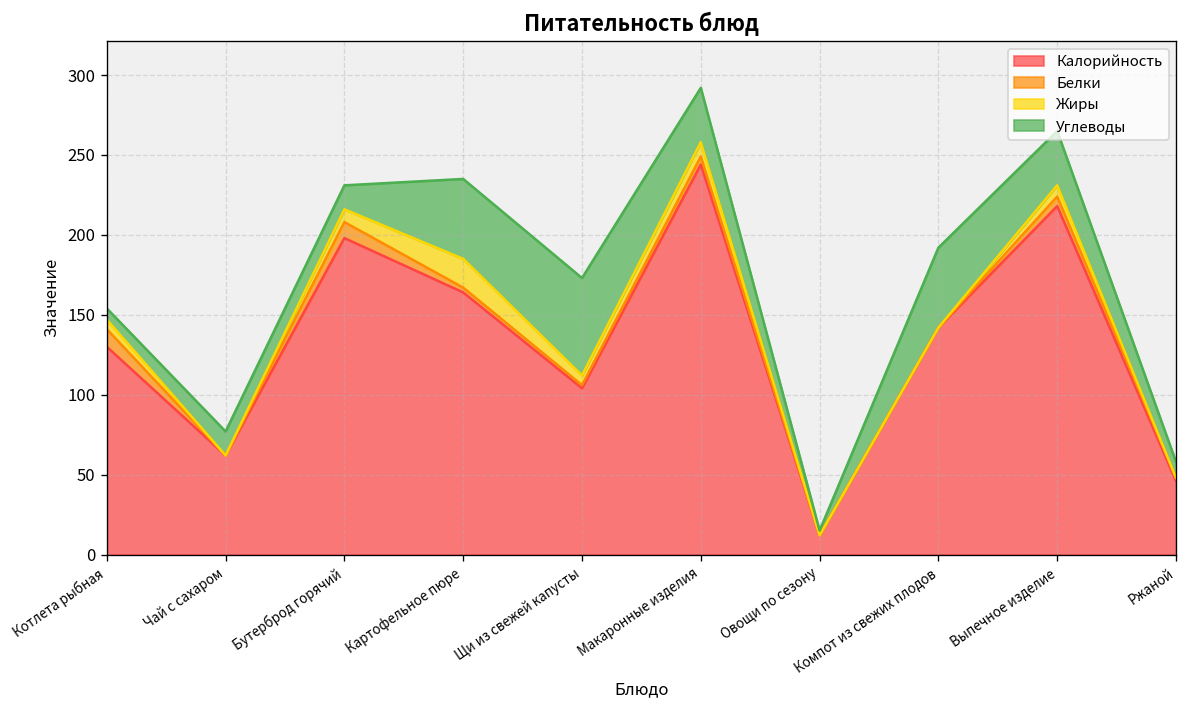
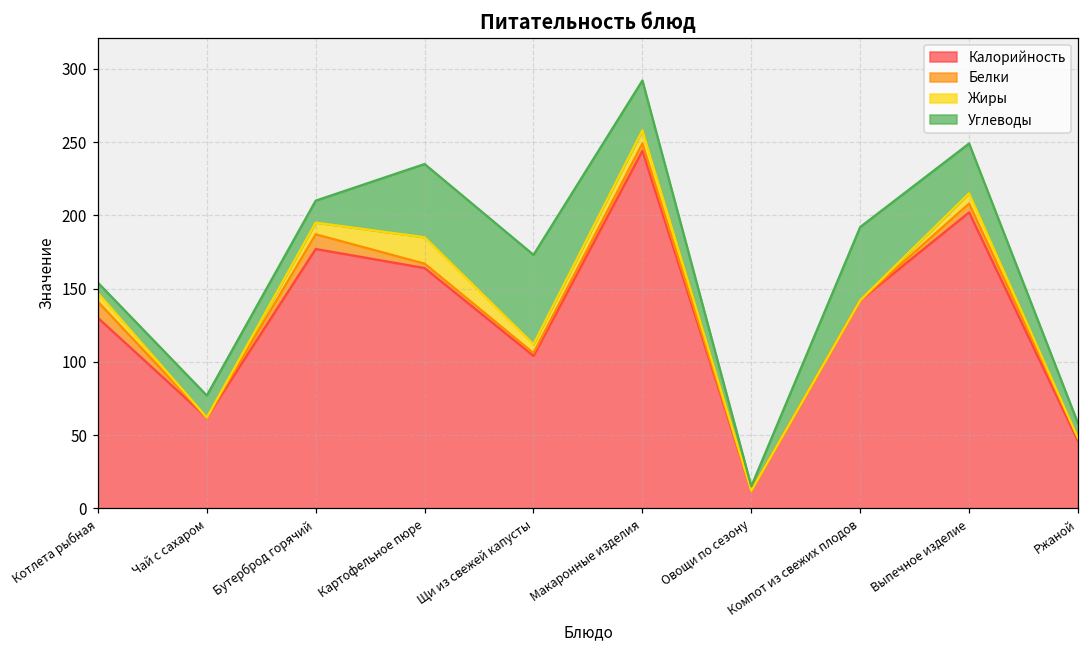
  {
    "Калорийность": {
      "Котлета рыбная": 130,
-     "Бутерброд горячий": 198,
+     "Бутерброд горячий": 177,
      "Картофельное пюре": 164,
      "Щи из свежей капусты": 104,
      "Макаронные изделия": 244,
-     "Выпечное изделие": 218,
+     "Выпечное изделие": 202,
      "Ржаной": 46
    },
    "Белки": {
      "Котлета рыбная": 11,
      "Бутерброд горячий": 10,
      "Картофельное пюре": 3,
      "Щи из свежей капусты": 2,
      "Макаронные изделия": 5,
      "Выпечное изделие": 6
    },
    "Жиры": {
      "Котлета рыбная": 6,
      "Бутерброд горячий": 8,
      "Картофельное пюре": 18,
      "Щи из свежей капусты": 6,
      "Макаронные изделия": 9,
      "Выпечное изделие": 7
    },
    "Углеводы": {
      "Котлета рыбная": 7,
      "Чай с сахаром": 15,
      "Бутерброд горячий": 15,
      "Картофельное пюре": 50,
      "Щи из свежей капусты": 61,
      "Макаронные изделия": 34,
      "Овощи по сезону": 3,
      "Компот из свежих плодов": 50,
      "Ржаной": 10
    }
  }
